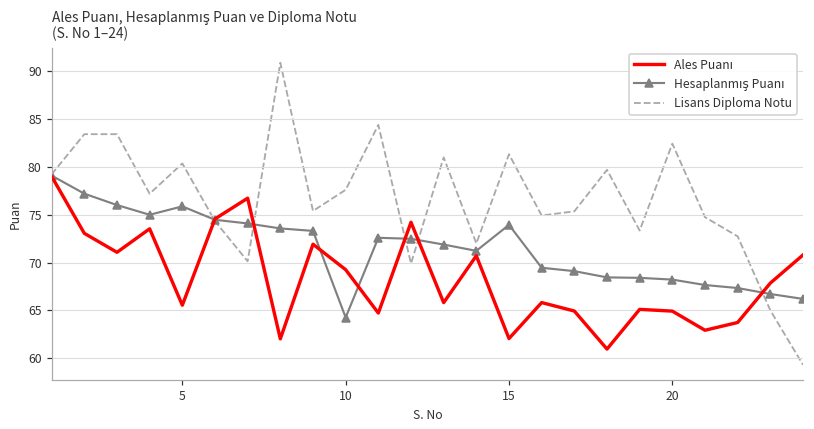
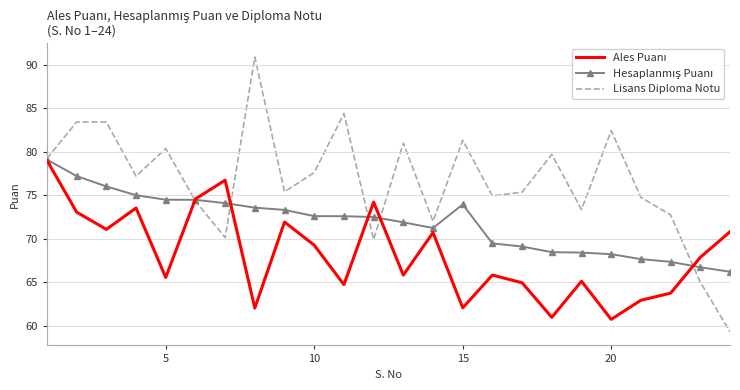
  {
    "Ales Puanı": {
      "5": 66,
      "10": 69,
      "15": 62,
-     "20": 65
+     "20": 61
    },
    "Hesaplanmış Puanı": {
-     "5": 76,
-     "10": 64,
+     "5": 74,
+     "10": 73,
      "15": 74,
      "20": 68
    },
    "Lisans Diploma Notu": {
      "5": 80,
      "10": 78,
      "15": 81,
      "20": 82
    }
  }
